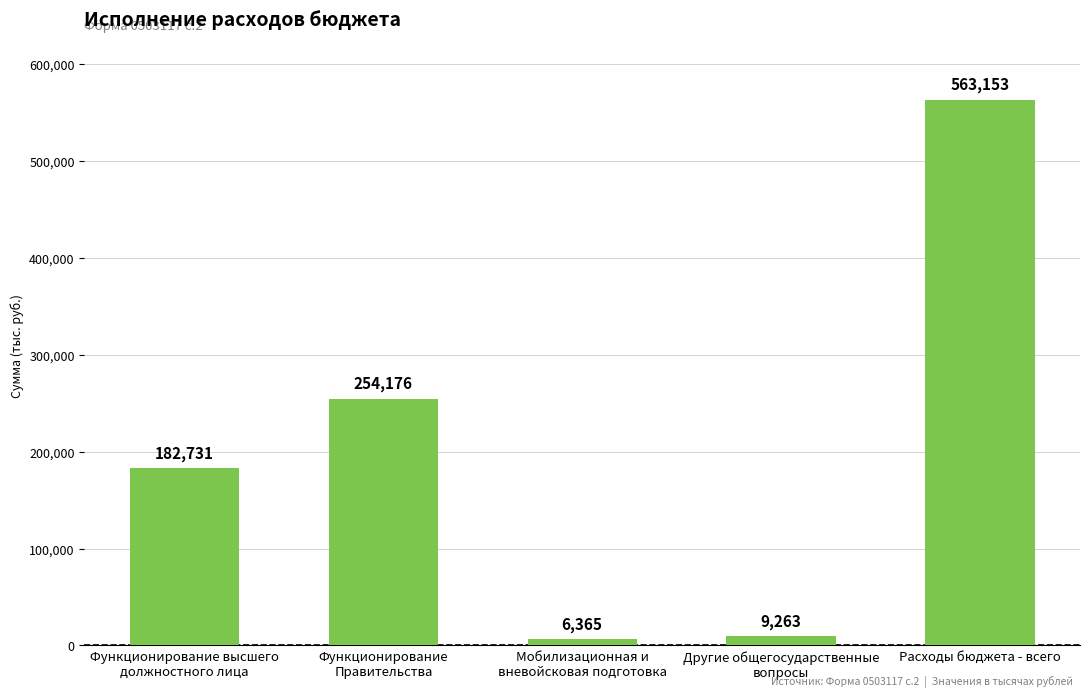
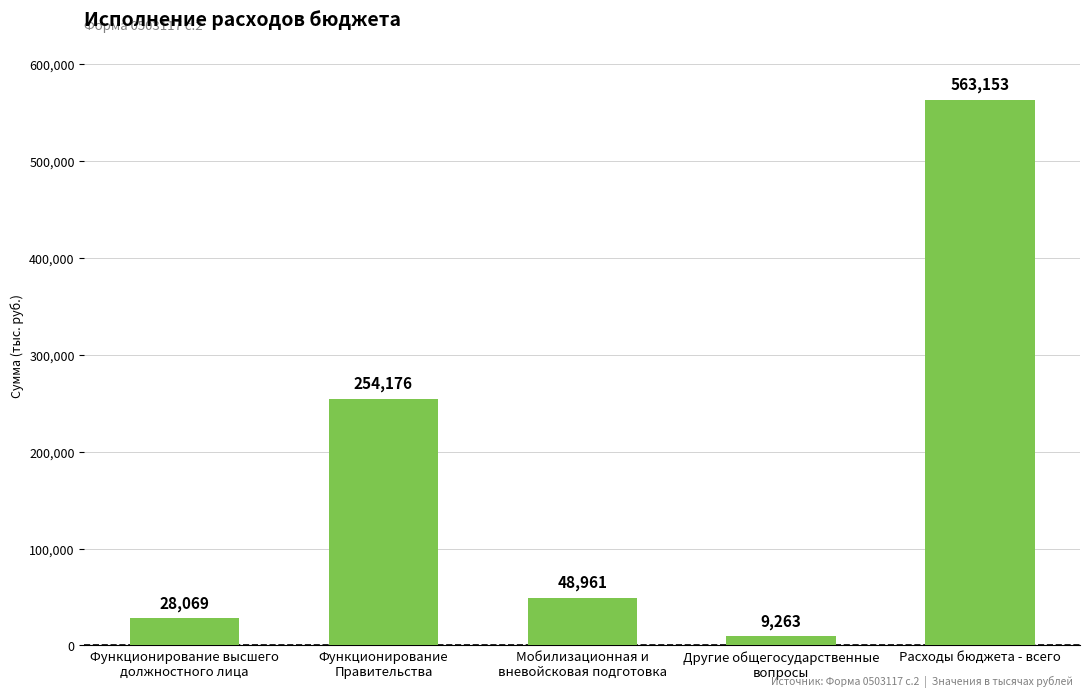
  {
-   "Функционирование высшего должностного лица": "182,731",
+   "Функционирование высшего должностного лица": "28,069",
    "Функционирование Правительства": "254,176",
-   "Мобилизационная и вневойсковая подготовка": "6,365",
+   "Мобилизационная и вневойсковая подготовка": "48,961",
    "Другие общегосударственные вопросы": "9,263",
    "Расходы бюджета - всего": "563,153"
  }
